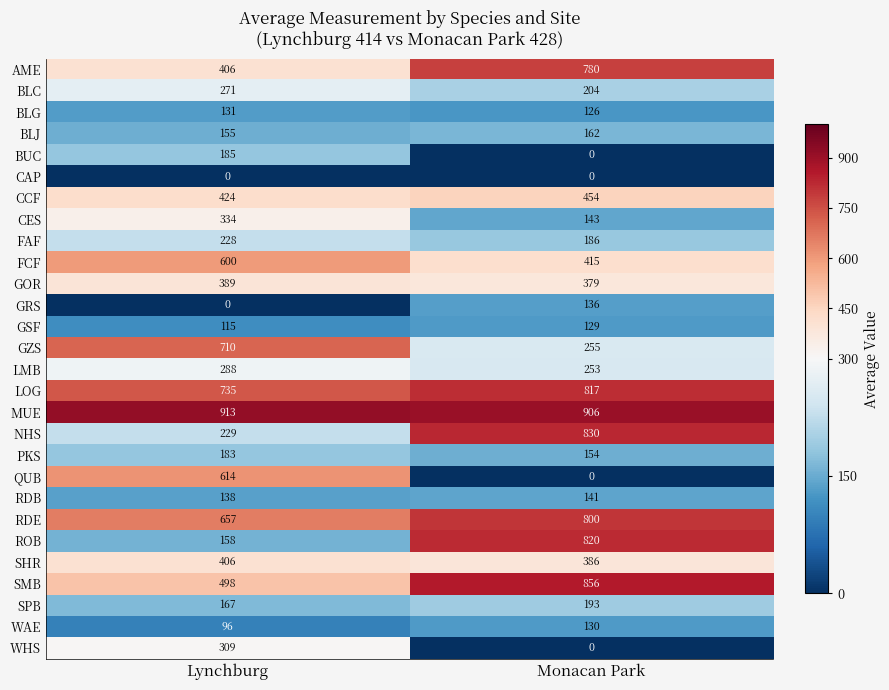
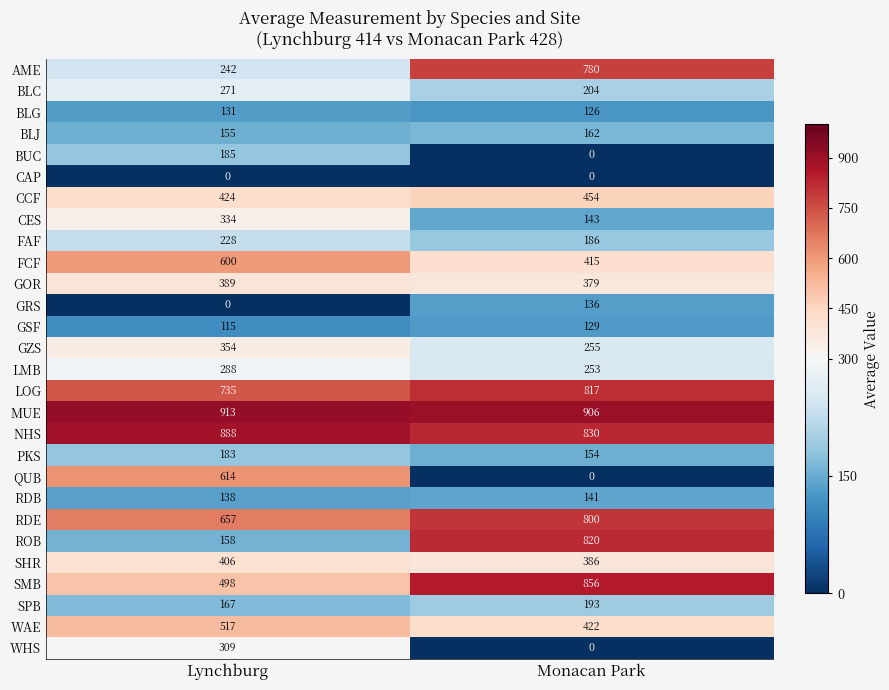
  {
    "AME": {
-     "Lynchburg": 406,
+     "Lynchburg": 242,
      "Monacan Park": 780
    },
    "BLC": {
      "Lynchburg": 271,
      "Monacan Park": 204
    },
    "BLG": {
      "Lynchburg": 131,
      "Monacan Park": 126
    },
    "BLJ": {
      "Lynchburg": 155,
      "Monacan Park": 162
    },
    "BUC": {
      "Lynchburg": 185,
      "Monacan Park": 0
    },
    "CAP": {
      "Lynchburg": 0,
      "Monacan Park": 0
    },
    "CCF": {
      "Lynchburg": 424,
      "Monacan Park": 454
    },
    "CES": {
      "Lynchburg": 334,
      "Monacan Park": 143
    },
    "FAF": {
      "Lynchburg": 228,
      "Monacan Park": 186
    },
    "FCF": {
      "Lynchburg": 600,
      "Monacan Park": 415
    },
    "GOR": {
      "Lynchburg": 389,
      "Monacan Park": 379
    },
    "GRS": {
      "Lynchburg": 0,
      "Monacan Park": 136
    },
    "GSF": {
      "Lynchburg": 115,
      "Monacan Park": 129
    },
    "GZS": {
-     "Lynchburg": 710,
+     "Lynchburg": 354,
      "Monacan Park": 255
    },
    "LMB": {
      "Lynchburg": 288,
      "Monacan Park": 253
    },
    "LOG": {
      "Lynchburg": 735,
      "Monacan Park": 817
    },
    "MUE": {
      "Lynchburg": 913,
      "Monacan Park": 906
    },
    "NHS": {
-     "Lynchburg": 229,
+     "Lynchburg": 888,
      "Monacan Park": 830
    },
    "PKS": {
      "Lynchburg": 183,
      "Monacan Park": 154
    },
    "QUB": {
      "Lynchburg": 614,
      "Monacan Park": 0
    },
    "RDB": {
      "Lynchburg": 138,
      "Monacan Park": 141
    },
    "RDE": {
      "Lynchburg": 657,
      "Monacan Park": 800
    },
    "ROB": {
      "Lynchburg": 158,
      "Monacan Park": 820
    },
    "SHR": {
      "Lynchburg": 406,
      "Monacan Park": 386
    },
    "SMB": {
      "Lynchburg": 498,
      "Monacan Park": 856
    },
    "SPB": {
      "Lynchburg": 167,
      "Monacan Park": 193
    },
    "WAE": {
-     "Lynchburg": 96,
-     "Monacan Park": 130
+     "Lynchburg": 517,
+     "Monacan Park": 422
    },
    "WHS": {
      "Lynchburg": 309,
      "Monacan Park": 0
    }
  }
